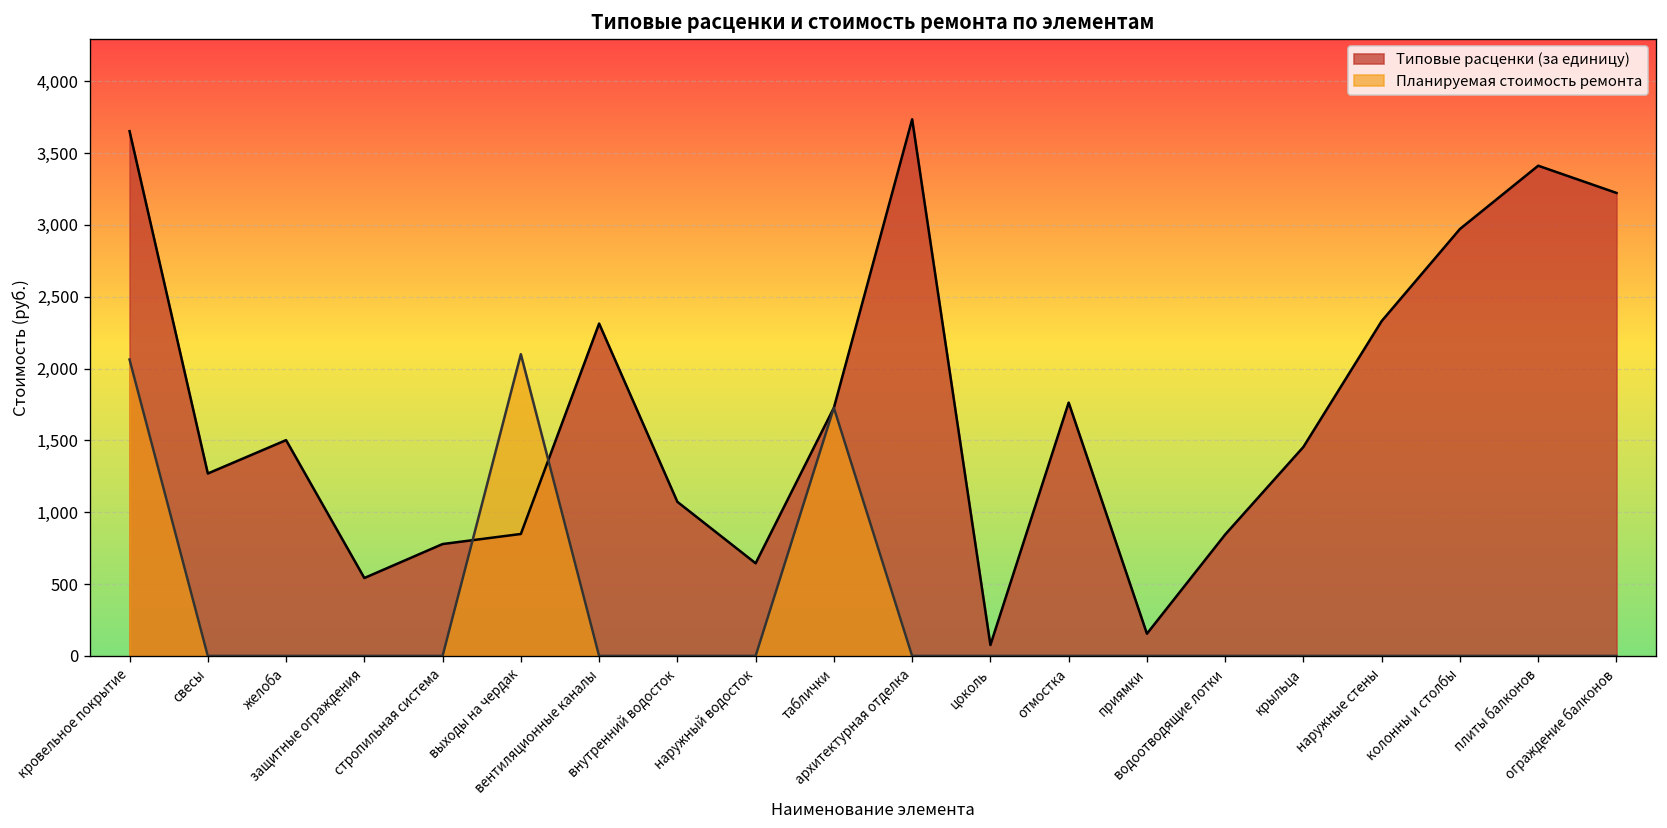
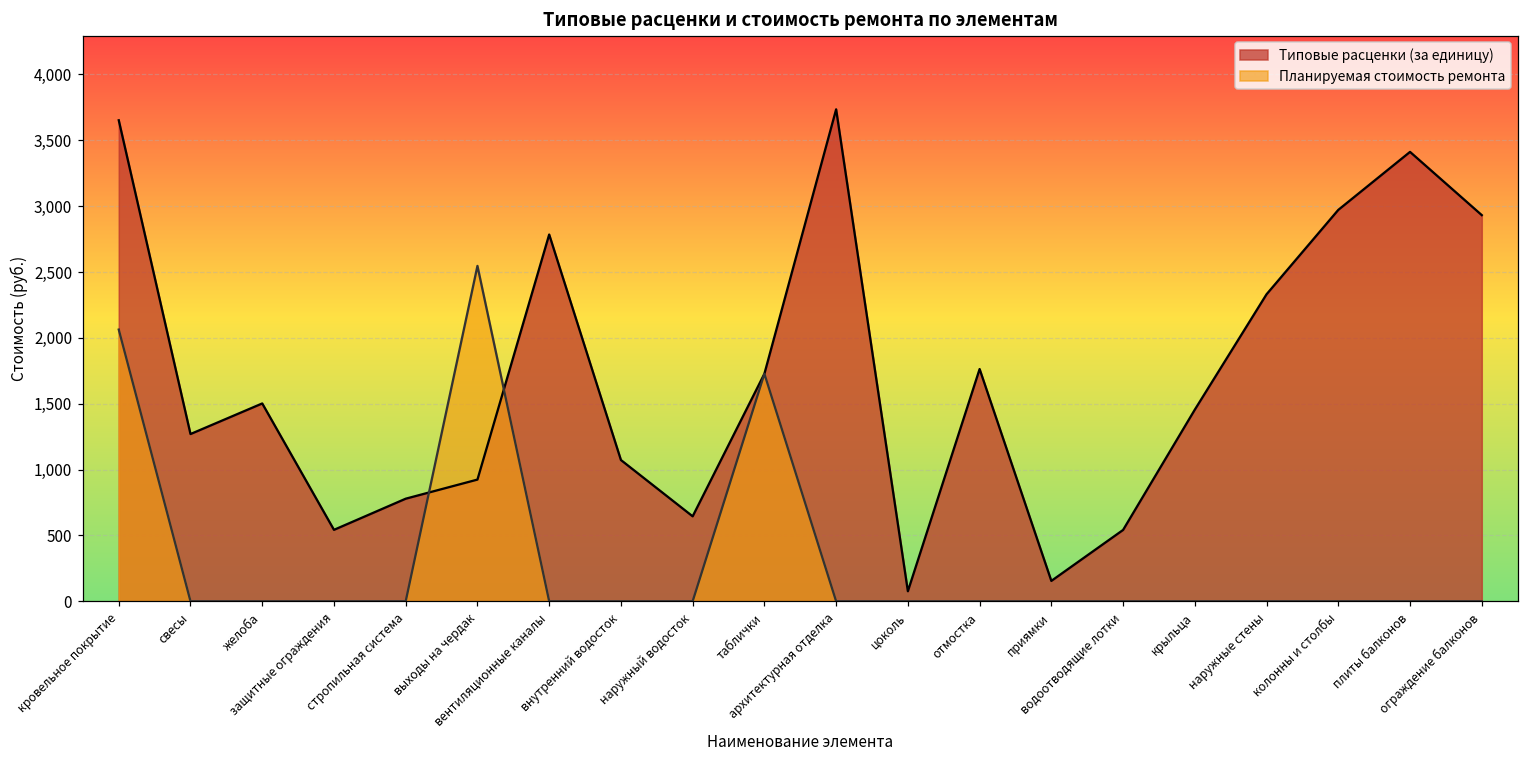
  {
    "Типовые расценки (за единицу)": {
      "кровельное покрытие": "3,650",
      "свесы": "1,270",
      "желоба": "1,500",
      "защитные ограждения": "540",
      "стропильная система": "780",
-     "выходы на чердак": "850",
-     "вентиляционные каналы": "2,310",
+     "выходы на чердак": "920",
+     "вентиляционные каналы": "2,780",
      "внутренний водосток": "1,070",
      "наружный водосток": "640",
      "архитектурная отделка": "3,740",
      "цоколь": "80",
      "отмостка": "1,760",
      "приямки": "150",
-     "водоотводящие лотки": "850",
+     "водоотводящие лотки": "540",
      "крыльца": "1,450",
      "наружные стены": "2,330",
      "колонны и столбы": "2,970",
      "плиты балконов": "3,410",
-     "ограждение балконов": "3,220"
+     "ограждение балконов": "2,930"
    },
    "Планируемая стоимость ремонта": {
      "кровельное покрытие": "2,060",
      "свесы": "0",
      "желоба": "0",
      "защитные ограждения": "0",
      "стропильная система": "0",
-     "выходы на чердак": "2,100",
+     "выходы на чердак": "2,550",
      "вентиляционные каналы": "0",
      "внутренний водосток": "0",
      "наружный водосток": "0",
      "архитектурная отделка": "0",
      "цоколь": "0",
      "отмостка": "0",
      "приямки": "0",
      "водоотводящие лотки": "0",
      "крыльца": "0",
      "наружные стены": "0",
      "колонны и столбы": "0",
      "плиты балконов": "0",
      "ограждение балконов": "0"
    }
  }
